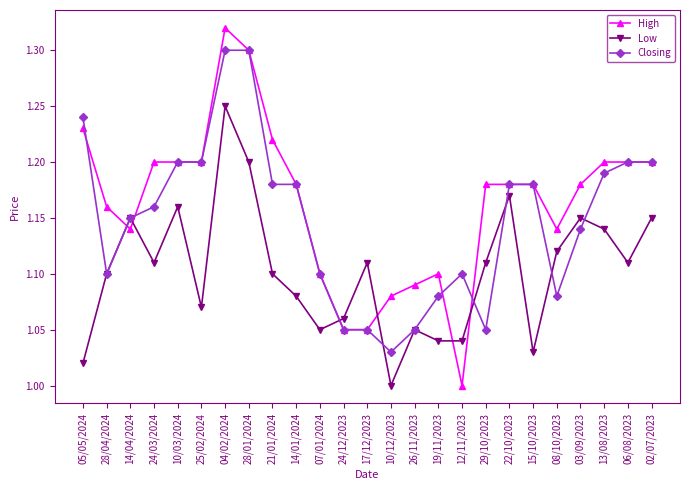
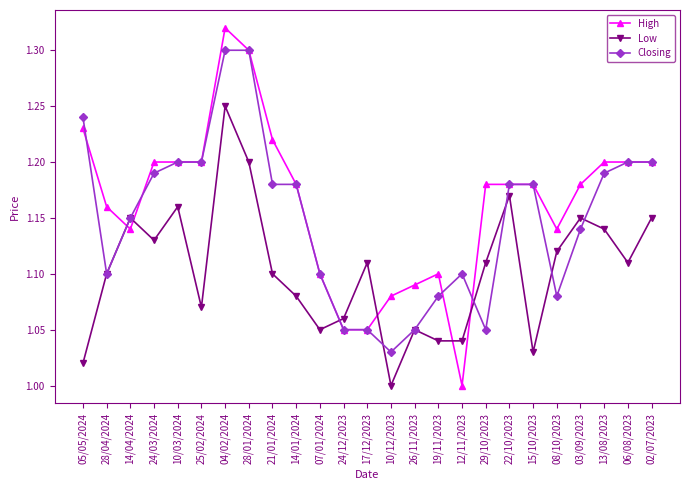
  {
    "High": {
      "05/05/2024": 1.23,
      "28/04/2024": 1.16,
      "14/04/2024": 1.14,
      "24/03/2024": 1.20,
      "04/02/2024": 1.32,
      "21/01/2024": 1.22,
      "10/12/2023": 1.08,
      "26/11/2023": 1.09,
      "19/11/2023": 1.10,
      "12/11/2023": 1.00,
      "29/10/2023": 1.18,
      "08/10/2023": 1.14,
      "03/09/2023": 1.18,
      "13/08/2023": 1.20
    },
    "Low": {
      "05/05/2024": 1.02,
-     "24/03/2024": 1.11,
+     "24/03/2024": 1.13,
      "10/03/2024": 1.16,
      "25/02/2024": 1.07,
      "04/02/2024": 1.25,
      "28/01/2024": 1.20,
      "21/01/2024": 1.10,
      "14/01/2024": 1.08,
      "07/01/2024": 1.05,
      "24/12/2023": 1.06,
      "17/12/2023": 1.11,
      "10/12/2023": 1.00,
      "19/11/2023": 1.04,
      "12/11/2023": 1.04,
      "29/10/2023": 1.11,
      "22/10/2023": 1.17,
      "15/10/2023": 1.03,
      "08/10/2023": 1.12,
      "03/09/2023": 1.15,
      "13/08/2023": 1.14,
      "06/08/2023": 1.11,
      "02/07/2023": 1.15
    },
    "Closing": {
      "05/05/2024": 1.24,
-     "24/03/2024": 1.16,
+     "24/03/2024": 1.19,
      "04/02/2024": 1.30,
      "21/01/2024": 1.18,
      "10/12/2023": 1.03,
      "19/11/2023": 1.08,
      "12/11/2023": 1.10,
      "29/10/2023": 1.05,
      "08/10/2023": 1.08,
      "03/09/2023": 1.14,
      "13/08/2023": 1.19
    }
  }
